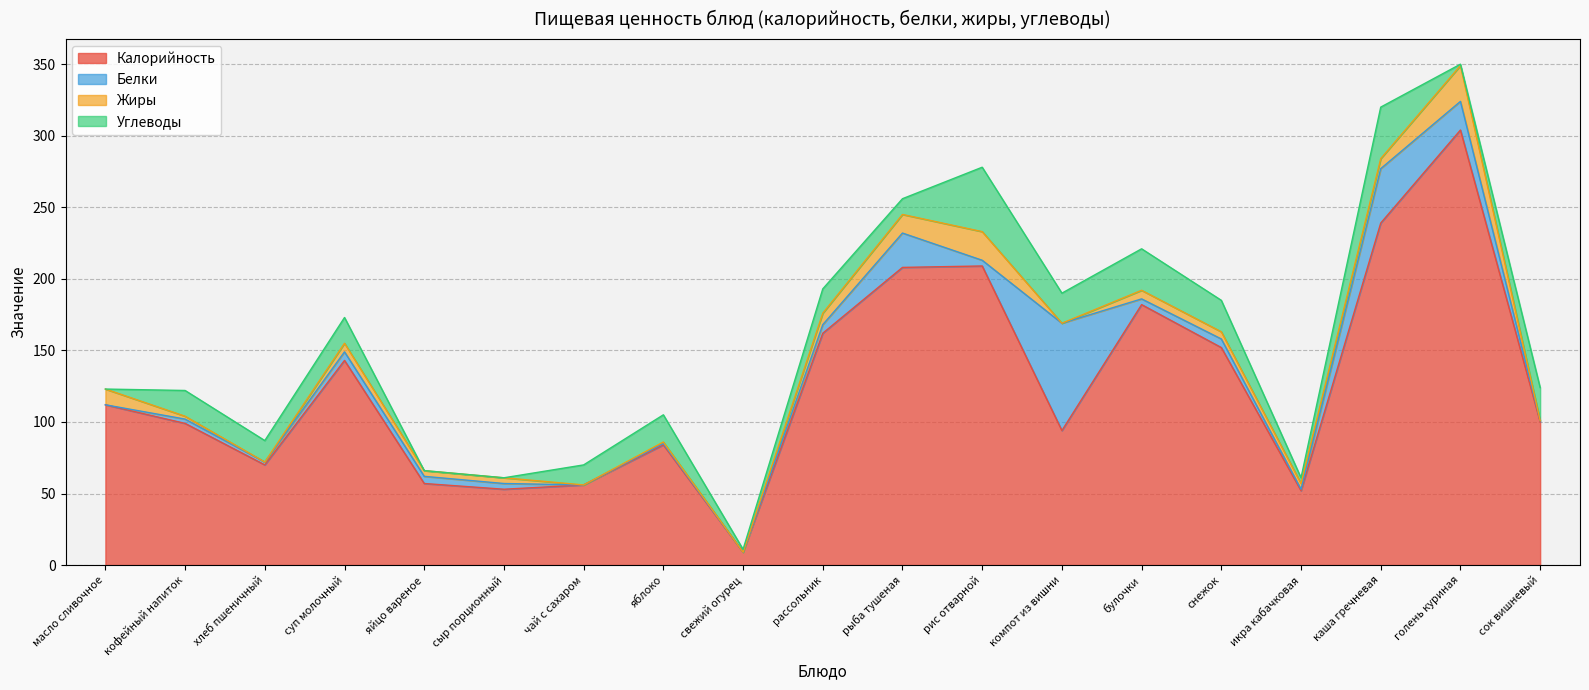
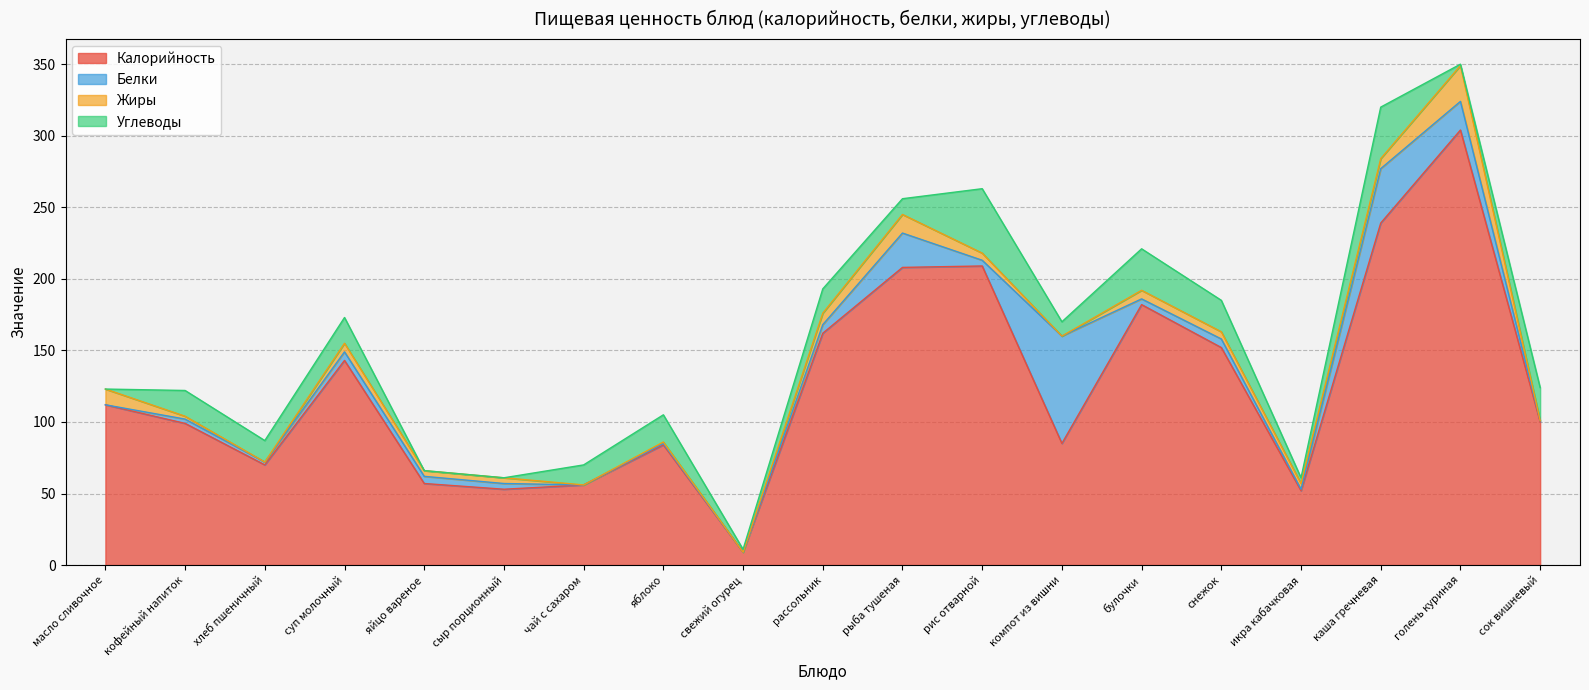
  {
    "Калорийность": {
      "кофейный напиток": 99,
      "хлеб пшеничный": 70,
      "суп молочный": 143,
      "яйцо вареное": 57,
      "сыр порционный": 53,
      "рассольник": 162,
      "рыба тушеная": 208,
      "рис отварной": 209,
-     "компот из вишни": 94,
+     "компот из вишни": 85,
      "булочки": 182,
      "снежок": 152,
      "каша гречневая": 239,
      "голень куриная": 304
    },
    "Белки": {
      "кофейный напиток": 3,
      "суп молочный": 6,
      "яйцо вареное": 5,
      "сыр порционный": 4,
      "рассольник": 6,
      "рыба тушеная": 24,
      "рис отварной": 4,
      "булочки": 4,
      "снежок": 6,
      "каша гречневая": 38,
      "голень куриная": 20
    },
    "Жиры": {
      "кофейный напиток": 2,
      "суп молочный": 6,
      "рассольник": 8,
      "рыба тушеная": 13,
-     "рис отварной": 20,
+     "рис отварной": 5,
      "булочки": 6,
      "снежок": 5,
      "икра кабачковая": 4,
      "каша гречневая": 7
    },
    "Углеводы": {
      "кофейный напиток": 18,
      "хлеб пшеничный": 15,
      "суп молочный": 18,
      "чай с сахаром": 14,
      "яблоко": 19,
      "свежий огурец": 2,
      "рассольник": 17,
      "рыба тушеная": 11,
      "рис отварной": 45,
-     "компот из вишни": 21,
+     "компот из вишни": 10,
      "булочки": 29,
      "снежок": 22,
      "икра кабачковая": 4,
      "каша гречневая": 36,
      "сок вишневый": 23
    }
  }
